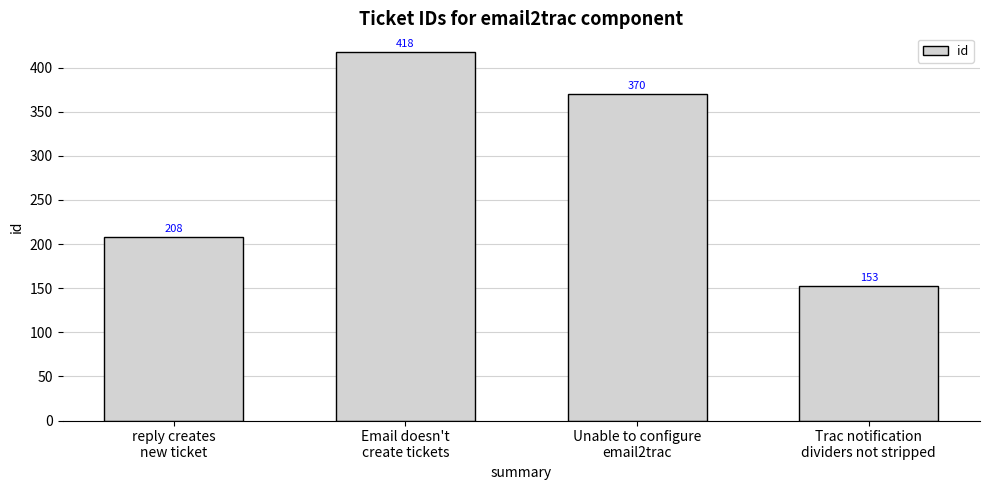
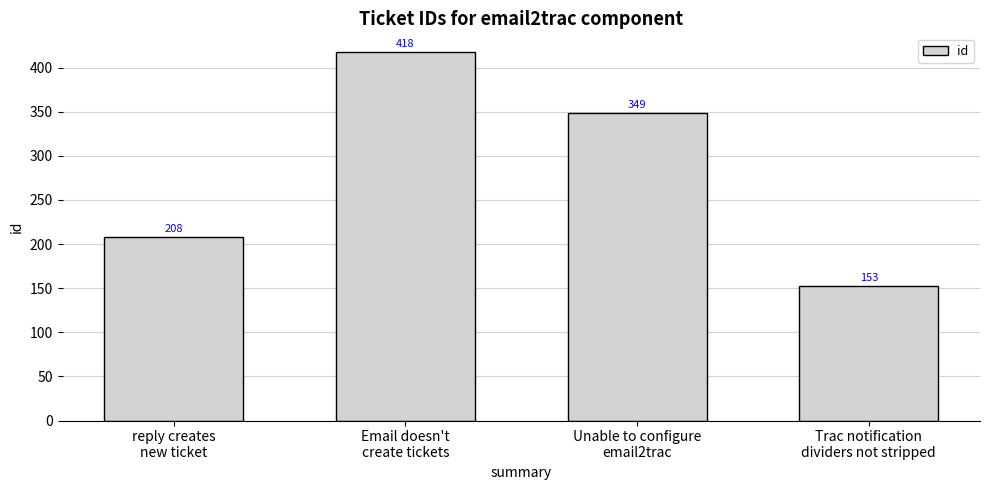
  {
    "reply creates new ticket": 208,
    "Email doesn't create tickets": 418,
-   "Unable to configure email2trac": 370,
+   "Unable to configure email2trac": 349,
    "Trac notification dividers not stripped": 153
  }
